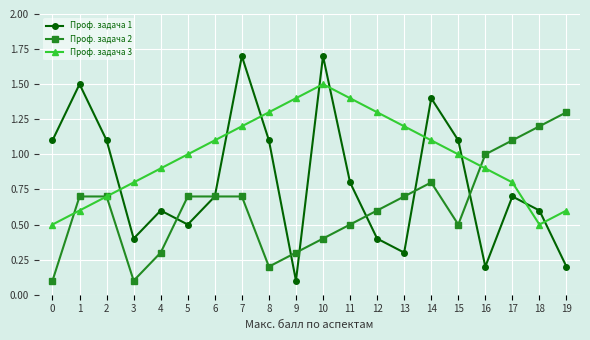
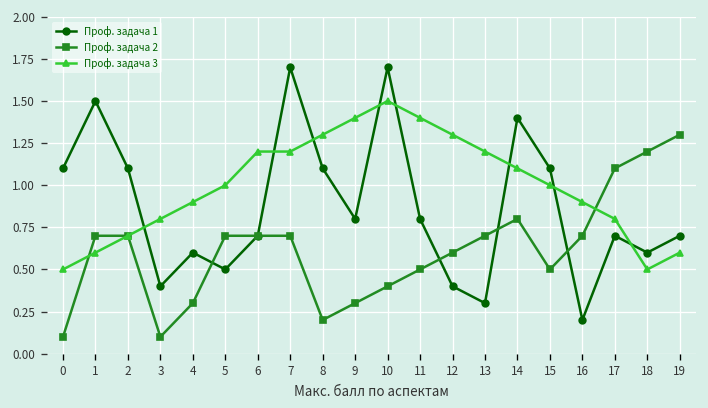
  {
    "Проф. задача 1": {
      "0": 1.1,
      "1": 1.5,
      "2": 1.1,
      "3": 0.4,
      "4": 0.6,
      "5": 0.5,
      "7": 1.7,
      "8": 1.1,
-     "9": 0.1,
+     "9": 0.8,
      "10": 1.7,
      "11": 0.8,
      "12": 0.4,
      "13": 0.3,
      "14": 1.4,
      "15": 1.1,
      "16": 0.2,
      "17": 0.7,
      "18": 0.6,
-     "19": 0.2
+     "19": 0.7
    },
    "Проф. задача 2": {
      "0": 0.1,
      "1": 0.7,
      "3": 0.1,
      "4": 0.3,
      "5": 0.7,
      "7": 0.7,
      "8": 0.2,
      "9": 0.3,
      "10": 0.4,
      "11": 0.5,
      "12": 0.6,
      "13": 0.7,
      "14": 0.8,
      "15": 0.5,
-     "16": 1.0,
+     "16": 0.7,
      "17": 1.1,
      "18": 1.2,
      "19": 1.3
    },
    "Проф. задача 3": {
      "0": 0.5,
      "1": 0.6,
      "3": 0.8,
      "4": 0.9,
      "5": 1.0,
-     "6": 1.1,
+     "6": 1.2,
      "7": 1.2,
      "8": 1.3,
      "9": 1.4,
      "10": 1.5,
      "11": 1.4,
      "12": 1.3,
      "13": 1.2,
      "14": 1.1,
      "15": 1.0,
      "16": 0.9,
      "17": 0.8,
      "18": 0.5,
      "19": 0.6
    }
  }
